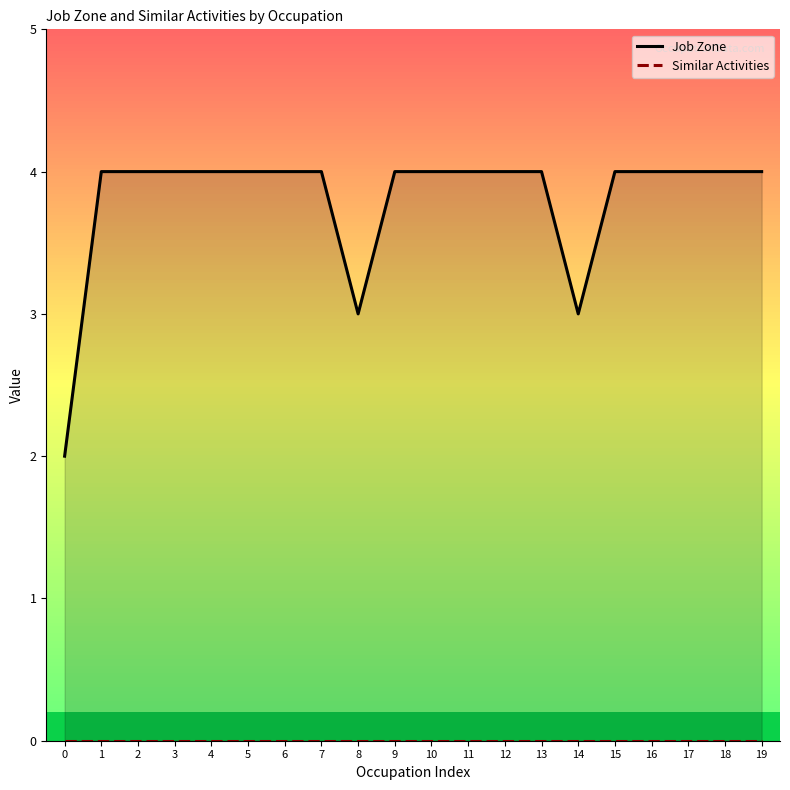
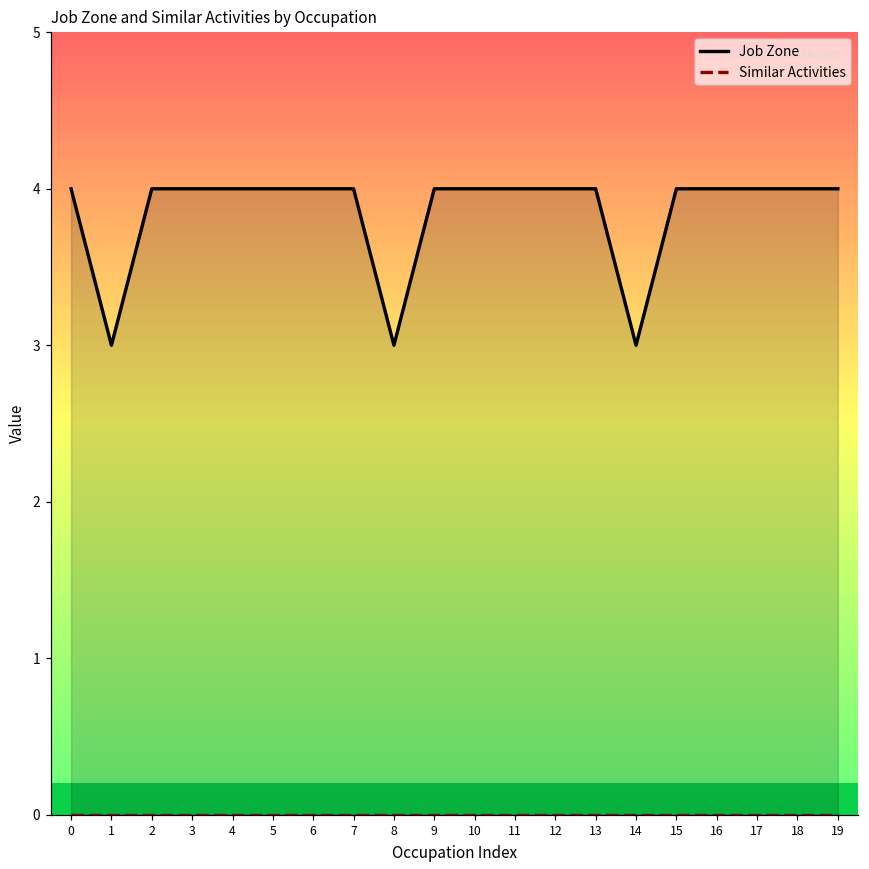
  {
    "Job Zone": {
-     "0": 2,
-     "1": 4,
+     "0": 4,
+     "1": 3,
      "2": 4,
      "3": 4,
      "4": 4,
      "5": 4,
      "6": 4,
      "7": 4,
      "8": 3,
      "9": 4,
      "10": 4,
      "11": 4,
      "12": 4,
      "13": 4,
      "14": 3,
      "15": 4,
      "16": 4,
      "17": 4,
      "18": 4,
      "19": 4
    },
    "Similar Activities": {
      "0": 0,
      "1": 0,
      "2": 0,
      "3": 0,
      "4": 0,
      "5": 0,
      "6": 0,
      "7": 0,
      "8": 0,
      "9": 0,
      "10": 0,
      "11": 0,
      "12": 0,
      "13": 0,
      "14": 0,
      "15": 0,
      "16": 0,
      "17": 0,
      "18": 0,
      "19": 0
    }
  }
